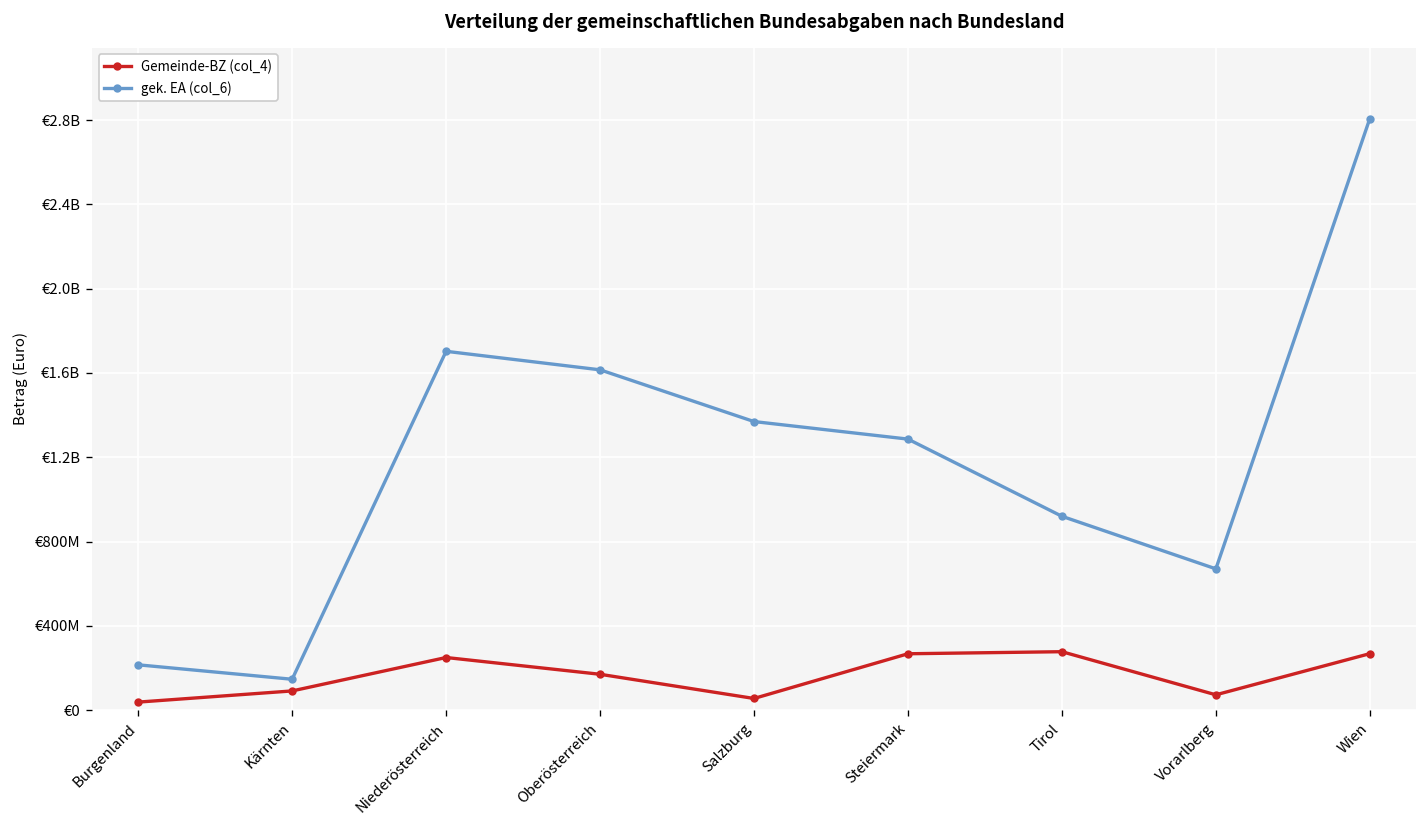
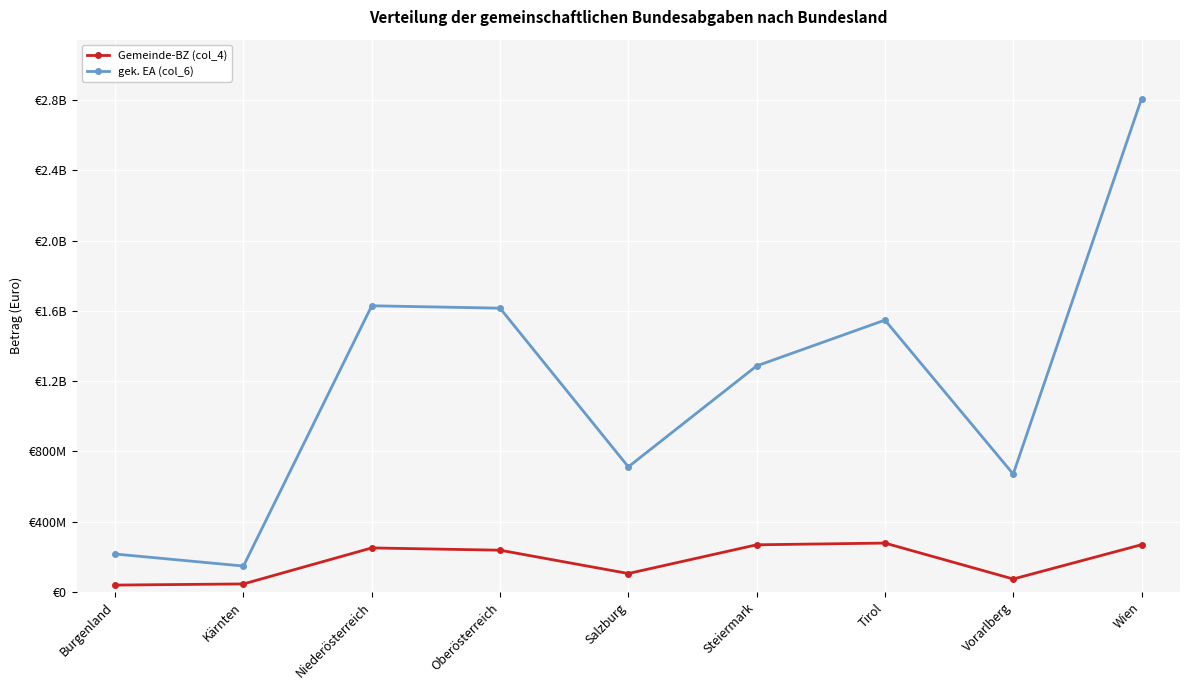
  {
    "Gemeinde-BZ (col_4)": {
      "Burgenland": "€40000000",
-     "Kärnten": "€90000000",
+     "Kärnten": "€50000000",
      "Niederösterreich": "€250000000",
-     "Oberösterreich": "€170000000",
-     "Salzburg": "€60000000",
+     "Oberösterreich": "€240000000",
+     "Salzburg": "€100000000",
      "Steiermark": "€270000000",
      "Tirol": "€280000000",
      "Vorarlberg": "€70000000",
      "Wien": "€270000000"
    },
    "gek. EA (col_6)": {
      "Burgenland": "€220000000",
      "Kärnten": "€150000000",
-     "Niederösterreich": "€1700000000",
+     "Niederösterreich": "€1630000000",
      "Oberösterreich": "€1620000000",
-     "Salzburg": "€1370000000",
+     "Salzburg": "€710000000",
      "Steiermark": "€1290000000",
-     "Tirol": "€920000000",
+     "Tirol": "€1550000000",
      "Vorarlberg": "€670000000",
      "Wien": "€2810000000"
    }
  }
